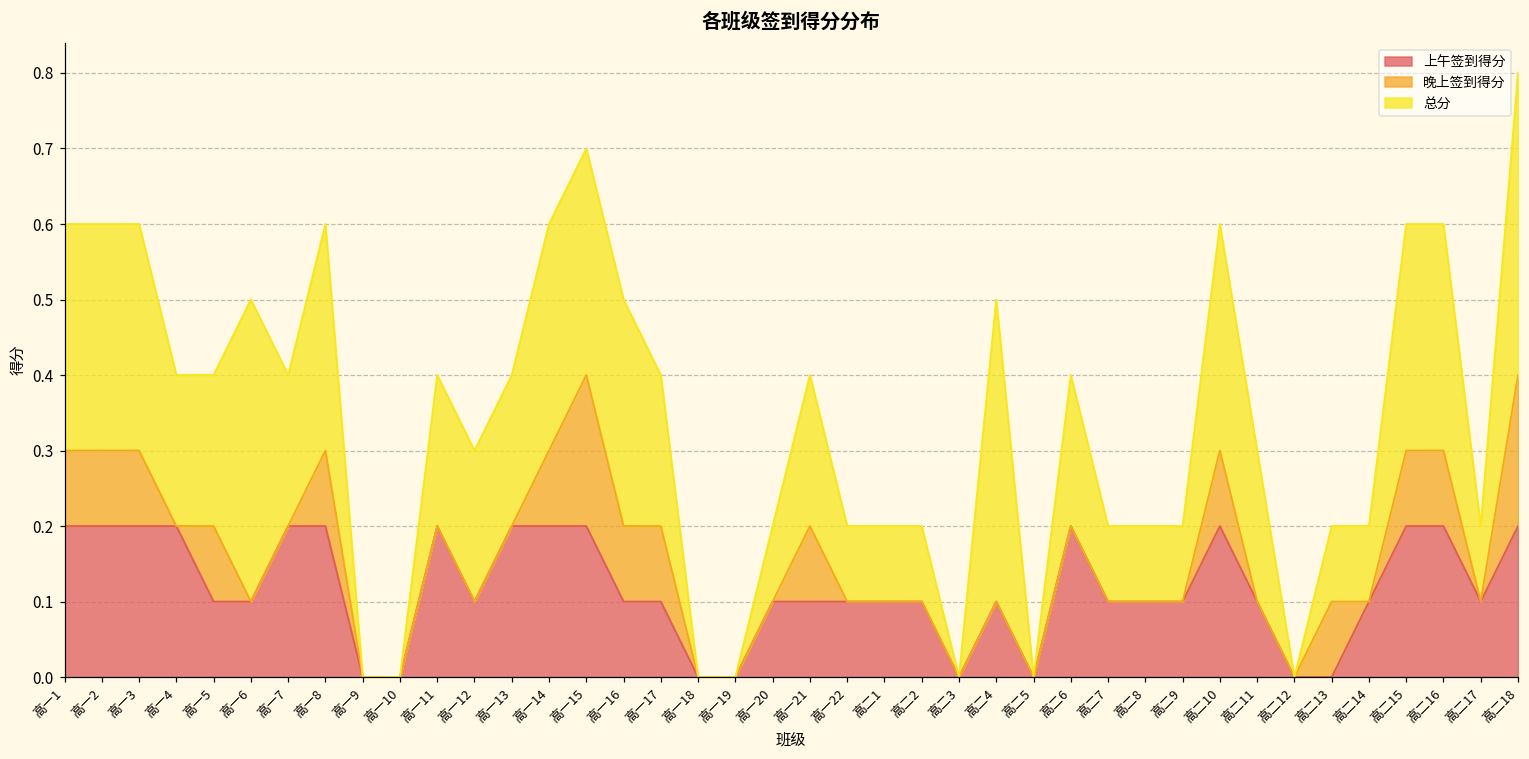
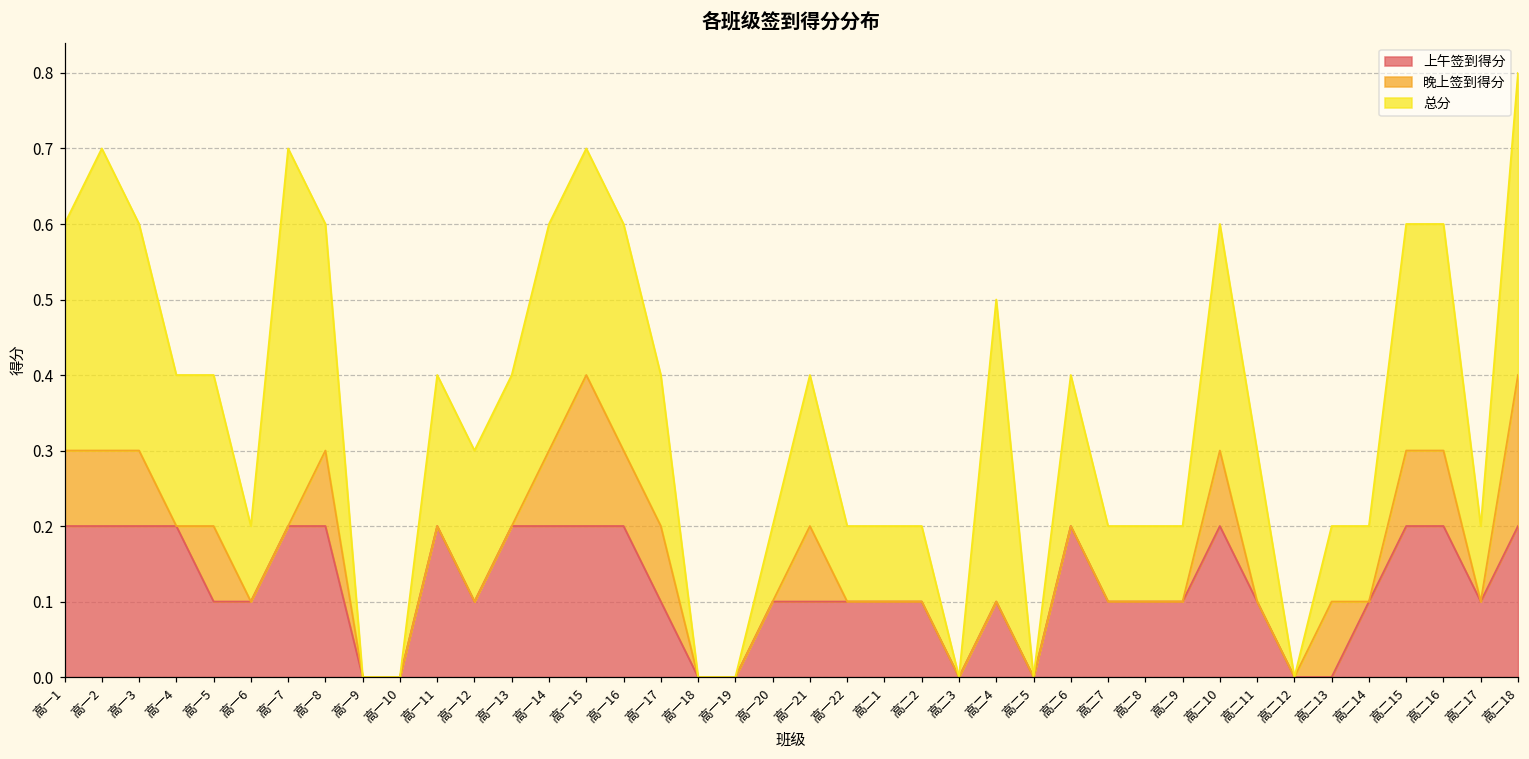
  {
    "上午签到得分": {
      "高一1": 0.2,
      "高一2": 0.2,
      "高一3": 0.2,
      "高一5": 0.1,
      "高一8": 0.2,
      "高一14": 0.2,
      "高一15": 0.2,
-     "高一16": 0.1,
+     "高一16": 0.2,
      "高一17": 0.1,
      "高一21": 0.1,
      "高二10": 0.2,
      "高二13": 0.0,
      "高二15": 0.2,
      "高二16": 0.2,
      "高二18": 0.2
    },
    "晚上签到得分": {
      "高一1": 0.3,
      "高一2": 0.3,
      "高一3": 0.3,
      "高一5": 0.2,
      "高一8": 0.3,
      "高一14": 0.3,
      "高一15": 0.4,
      "高一17": 0.2,
      "高一21": 0.2,
      "高二10": 0.3,
      "高二13": 0.1,
      "高二15": 0.3,
      "高二16": 0.3,
      "高二18": 0.4
    },
    "总分": {
      "高一1": 0.3,
-     "高一2": 0.3,
+     "高一2": 0.4,
      "高一3": 0.3,
      "高一4": 0.2,
      "高一5": 0.2,
-     "高一6": 0.4,
-     "高一7": 0.2,
+     "高一6": 0.1,
+     "高一7": 0.5,
      "高一8": 0.3,
      "高一11": 0.2,
      "高一12": 0.2,
      "高一13": 0.2,
      "高一14": 0.3,
      "高一15": 0.3,
      "高一16": 0.3,
      "高一17": 0.2,
      "高一20": 0.1,
      "高一21": 0.2,
      "高一22": 0.1,
      "高二1": 0.1,
      "高二2": 0.1,
      "高二4": 0.4,
      "高二6": 0.2,
      "高二7": 0.1,
      "高二8": 0.1,
      "高二9": 0.1,
      "高二10": 0.3,
      "高二11": 0.2,
      "高二13": 0.1,
      "高二14": 0.1,
      "高二15": 0.3,
      "高二16": 0.3,
      "高二17": 0.1,
      "高二18": 0.4
    }
  }
